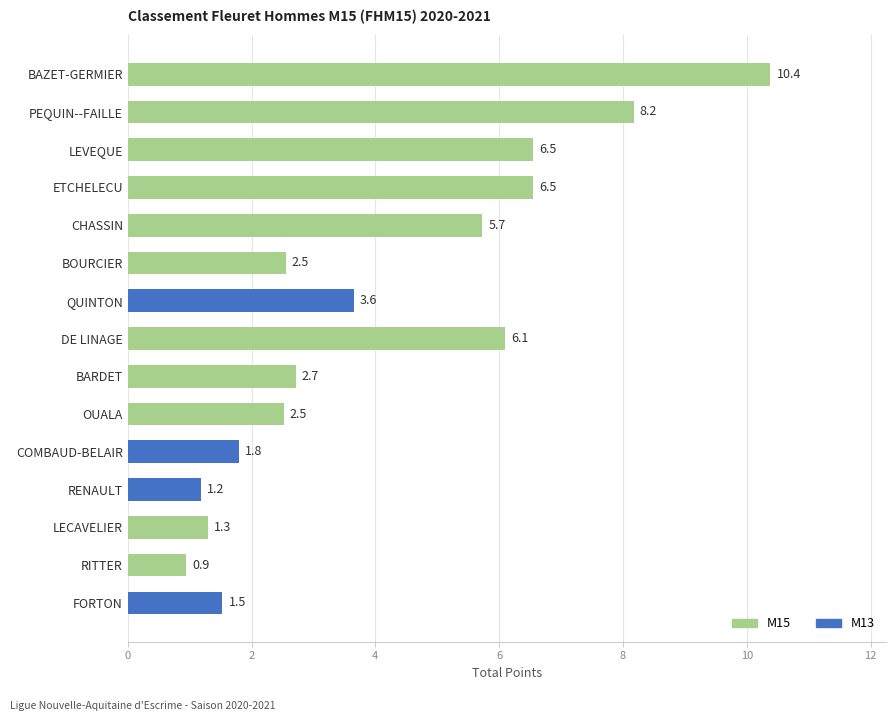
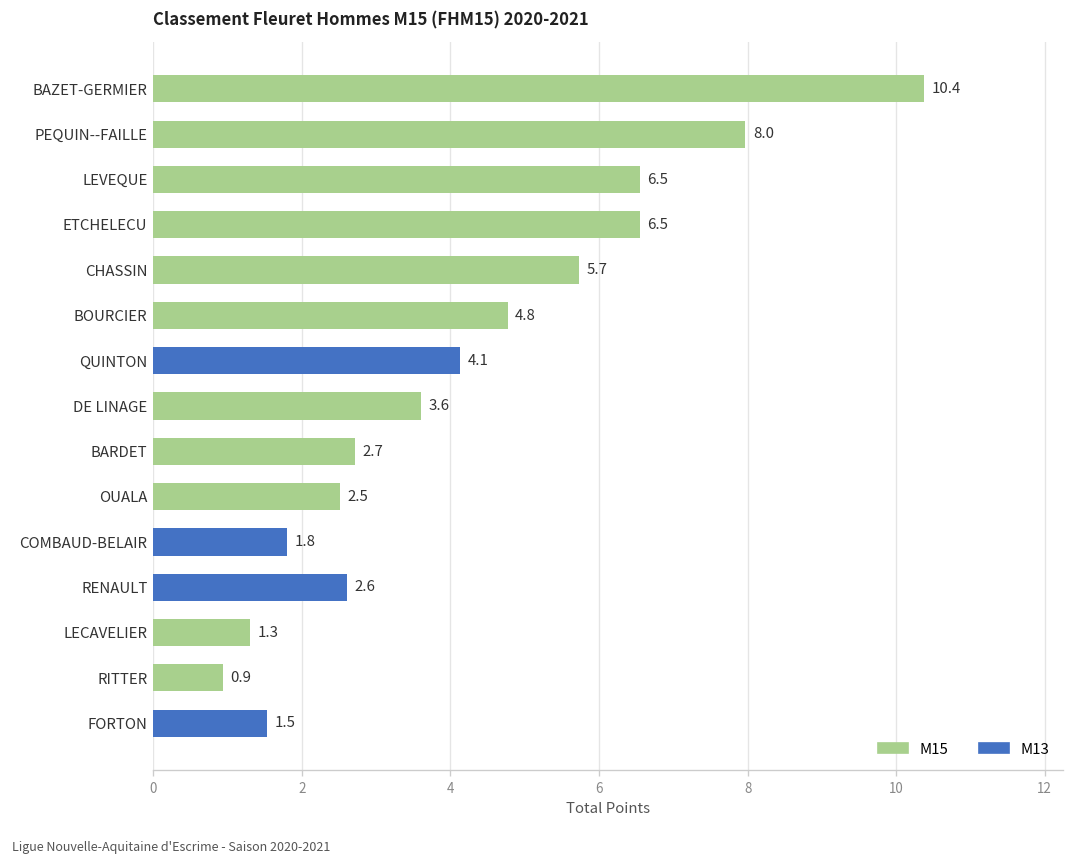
  {
    "BAZET-GERMIER": 10.4,
-   "PEQUIN--FAILLE": 8.2,
+   "PEQUIN--FAILLE": 8.0,
    "LEVEQUE": 6.5,
    "ETCHELECU": 6.5,
    "CHASSIN": 5.7,
-   "BOURCIER": 2.5,
-   "QUINTON": 3.6,
-   "DE LINAGE": 6.1,
+   "BOURCIER": 4.8,
+   "QUINTON": 4.1,
+   "DE LINAGE": 3.6,
    "BARDET": 2.7,
    "OUALA": 2.5,
    "COMBAUD-BELAIR": 1.8,
-   "RENAULT": 1.2,
+   "RENAULT": 2.6,
    "LECAVELIER": 1.3,
    "RITTER": 0.9,
    "FORTON": 1.5
  }
